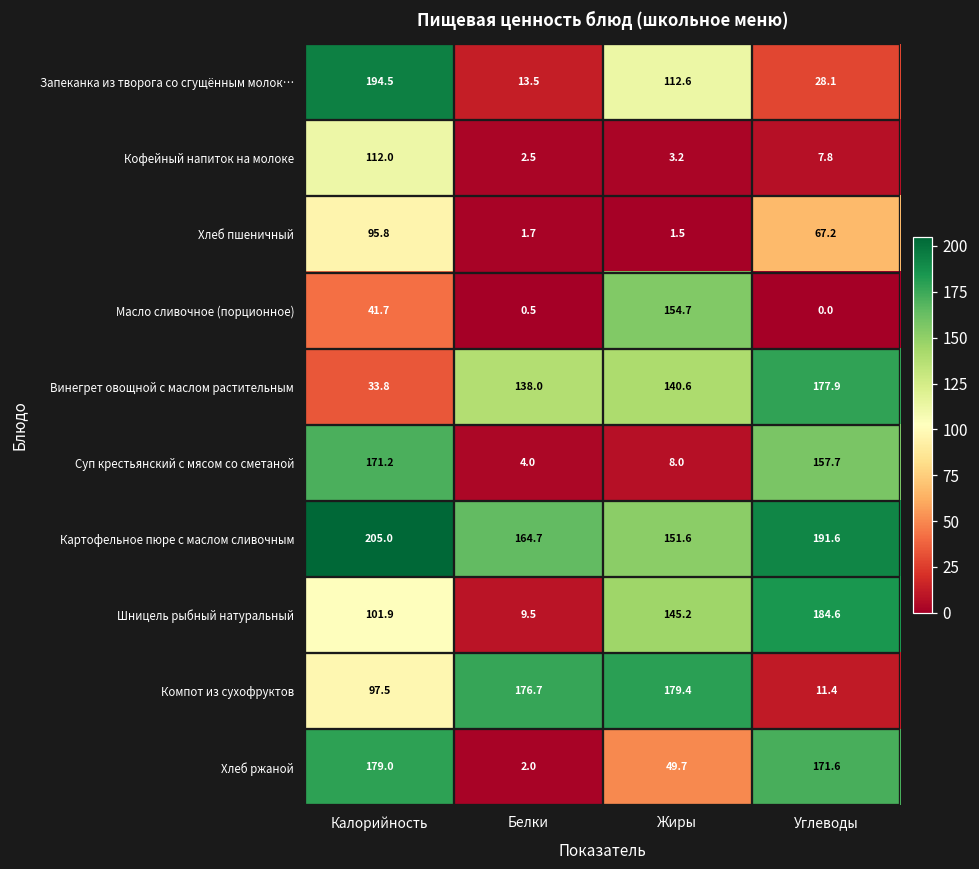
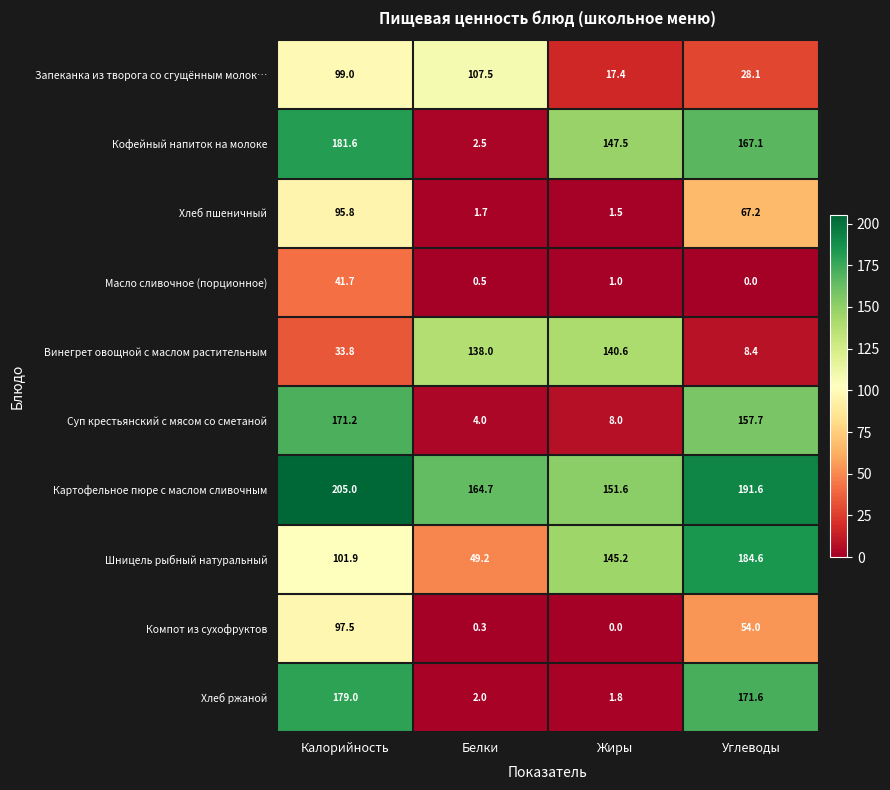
  {
    "Запеканка из творога со сгущённым молок…": {
-     "Калорийность": 194.5,
-     "Белки": 13.5,
-     "Жиры": 112.6,
+     "Калорийность": 99.0,
+     "Белки": 107.5,
+     "Жиры": 17.4,
      "Углеводы": 28.1
    },
    "Кофейный напиток на молоке": {
-     "Калорийность": 112.0,
+     "Калорийность": 181.6,
      "Белки": 2.5,
-     "Жиры": 3.2,
-     "Углеводы": 7.8
+     "Жиры": 147.5,
+     "Углеводы": 167.1
    },
    "Хлеб пшеничный": {
      "Калорийность": 95.8,
      "Белки": 1.7,
      "Жиры": 1.5,
      "Углеводы": 67.2
    },
    "Масло сливочное (порционное)": {
      "Калорийность": 41.7,
      "Белки": 0.5,
-     "Жиры": 154.7,
+     "Жиры": 1.0,
      "Углеводы": 0.0
    },
    "Винегрет овощной с маслом растительным": {
      "Калорийность": 33.8,
      "Белки": 138.0,
      "Жиры": 140.6,
-     "Углеводы": 177.9
+     "Углеводы": 8.4
    },
    "Суп крестьянский с мясом со сметаной": {
      "Калорийность": 171.2,
      "Белки": 4.0,
      "Жиры": 8.0,
      "Углеводы": 157.7
    },
    "Картофельное пюре с маслом сливочным": {
      "Калорийность": 205.0,
      "Белки": 164.7,
      "Жиры": 151.6,
      "Углеводы": 191.6
    },
    "Шницель рыбный натуральный": {
      "Калорийность": 101.9,
-     "Белки": 9.5,
+     "Белки": 49.2,
      "Жиры": 145.2,
      "Углеводы": 184.6
    },
    "Компот из сухофруктов": {
      "Калорийность": 97.5,
-     "Белки": 176.7,
-     "Жиры": 179.4,
-     "Углеводы": 11.4
+     "Белки": 0.3,
+     "Жиры": 0.0,
+     "Углеводы": 54.0
    },
    "Хлеб ржаной": {
      "Калорийность": 179.0,
      "Белки": 2.0,
-     "Жиры": 49.7,
+     "Жиры": 1.8,
      "Углеводы": 171.6
    }
  }
